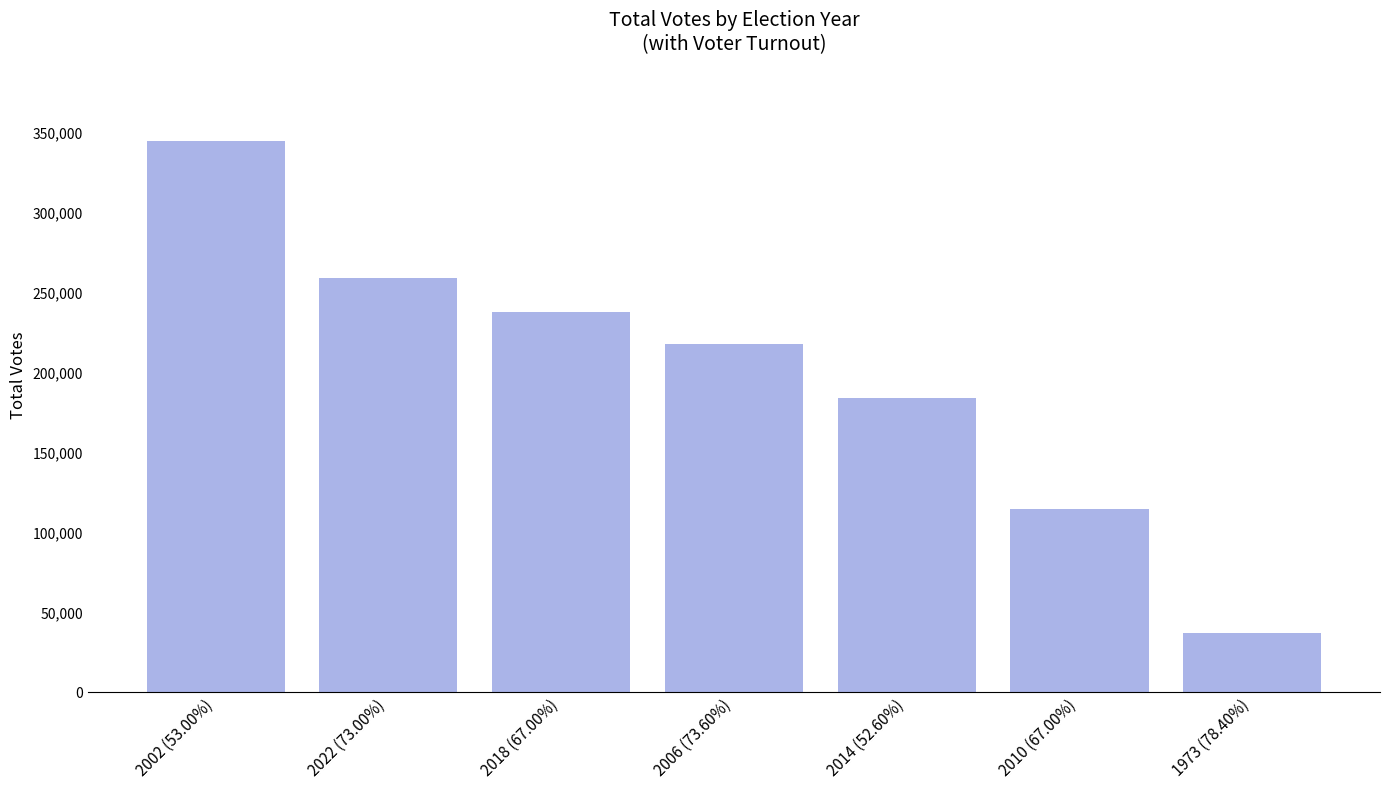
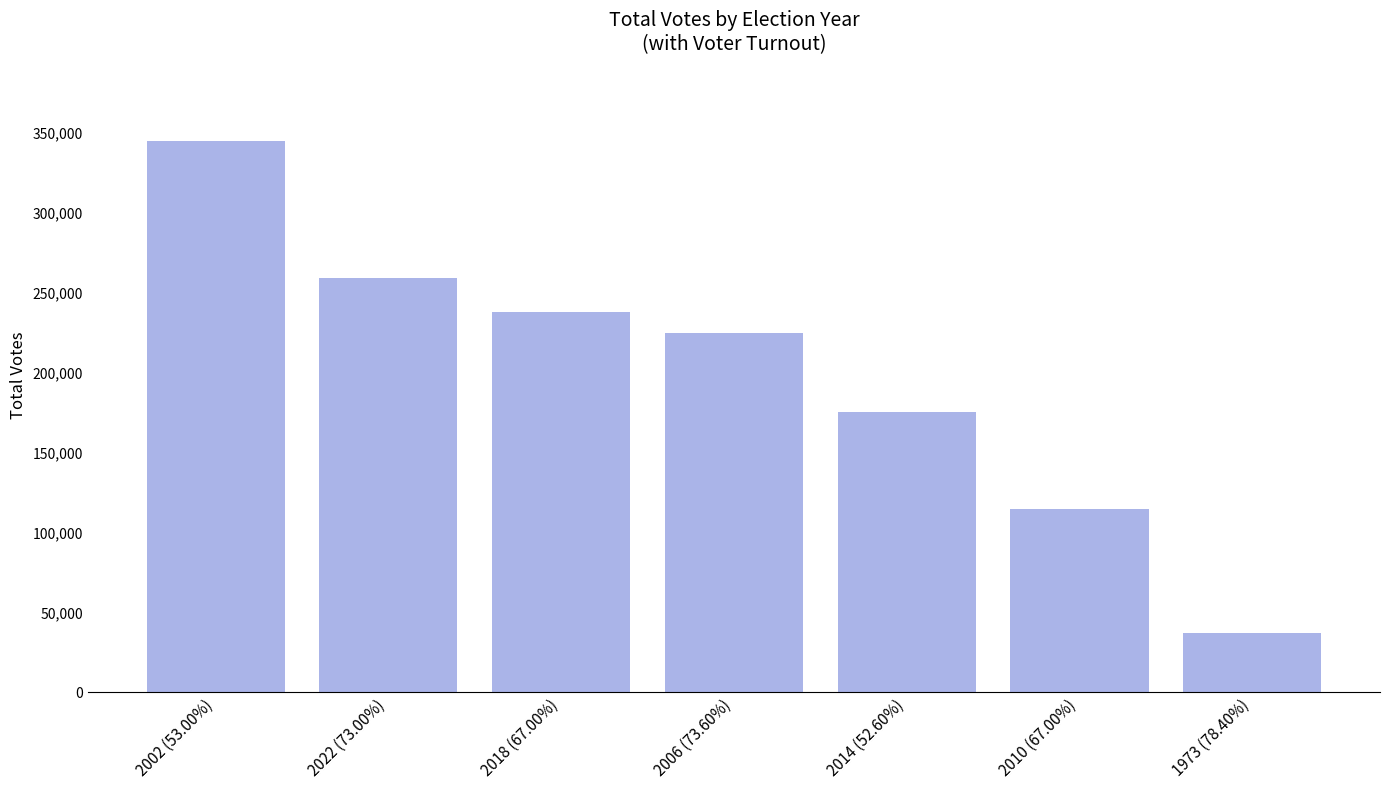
  {
    "2002 (53.00%)": "345,000",
    "2022 (73.00%)": "259,000",
    "2018 (67.00%)": "238,000",
-   "2006 (73.60%)": "218,000",
-   "2014 (52.60%)": "184,000",
+   "2006 (73.60%)": "225,000",
+   "2014 (52.60%)": "176,000",
    "2010 (67.00%)": "115,000",
    "1973 (78.40%)": "37,000"
  }
